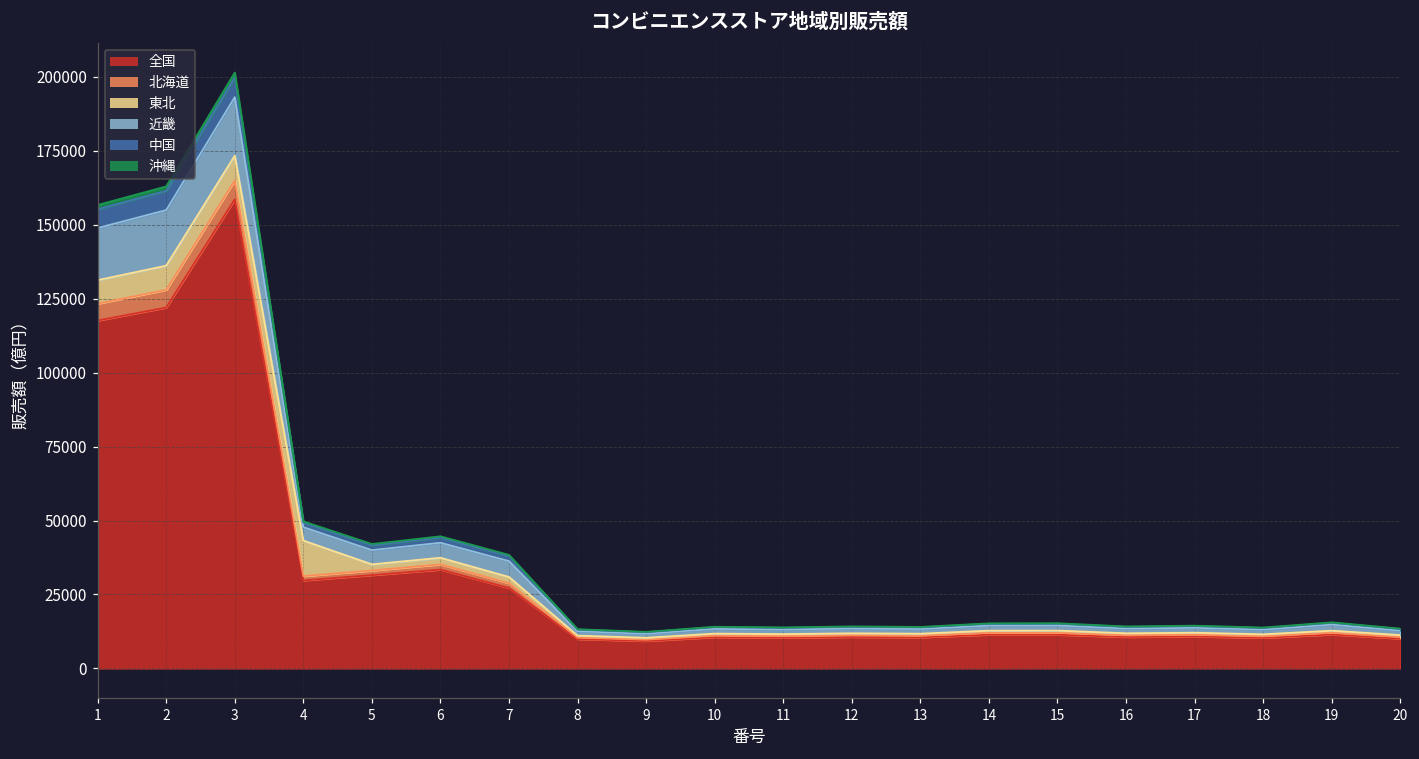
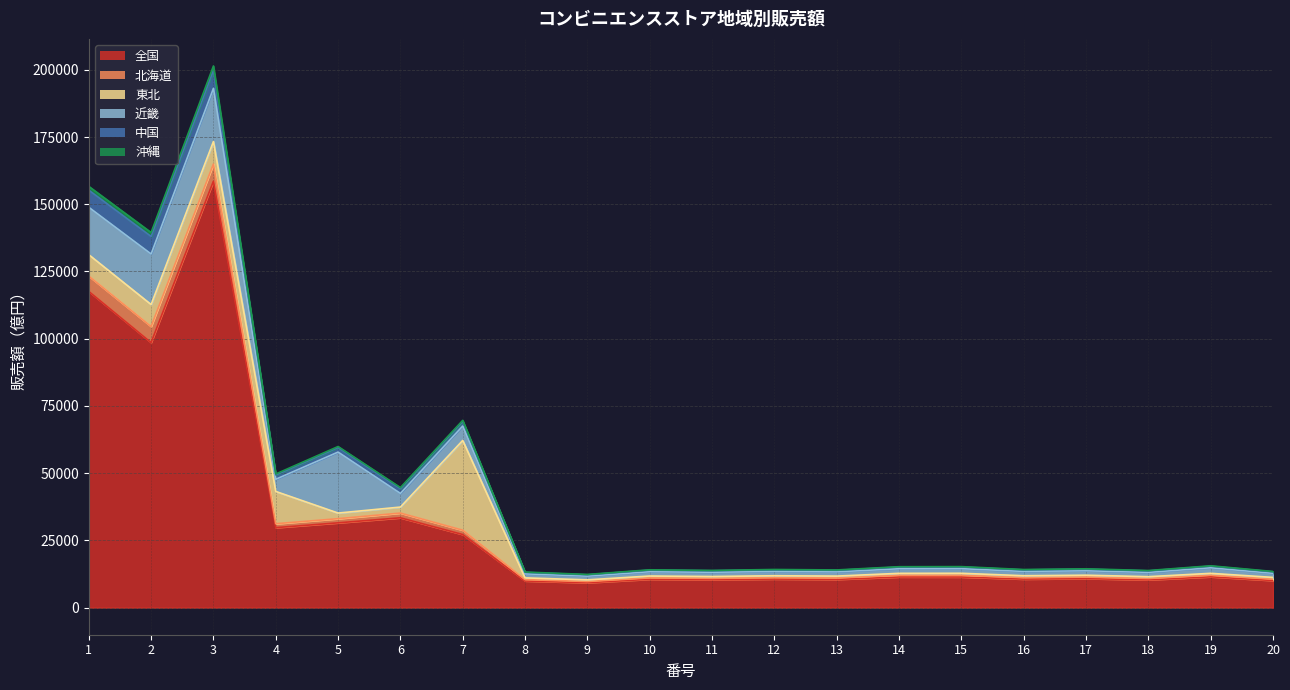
  {
    "全国": {
      "1": 118000,
-     "2": 122000,
+     "2": 99000,
      "3": 159000,
      "4": 30000,
      "5": 32000,
      "6": 33000,
      "7": 27000
    },
    "北海道": {
      "1": 6000,
      "2": 6000,
      "3": 6000,
      "4": 1000,
      "5": 2000,
      "6": 2000,
      "7": 2000
    },
    "東北": {
      "1": 8000,
      "2": 8000,
      "3": 8000,
      "4": 12000,
      "5": 2000,
      "6": 2000,
-     "7": 2000
+     "7": 33000
    },
    "近畿": {
      "1": 18000,
      "2": 19000,
      "3": 20000,
      "4": 5000,
-     "5": 5000,
+     "5": 23000,
      "6": 5000,
      "7": 5000
    },
    "中国": {
      "1": 6000,
      "2": 7000,
      "3": 7000
    },
    "沖縄": {
      "1": 1000,
      "2": 1000,
      "3": 2000
    }
  }
